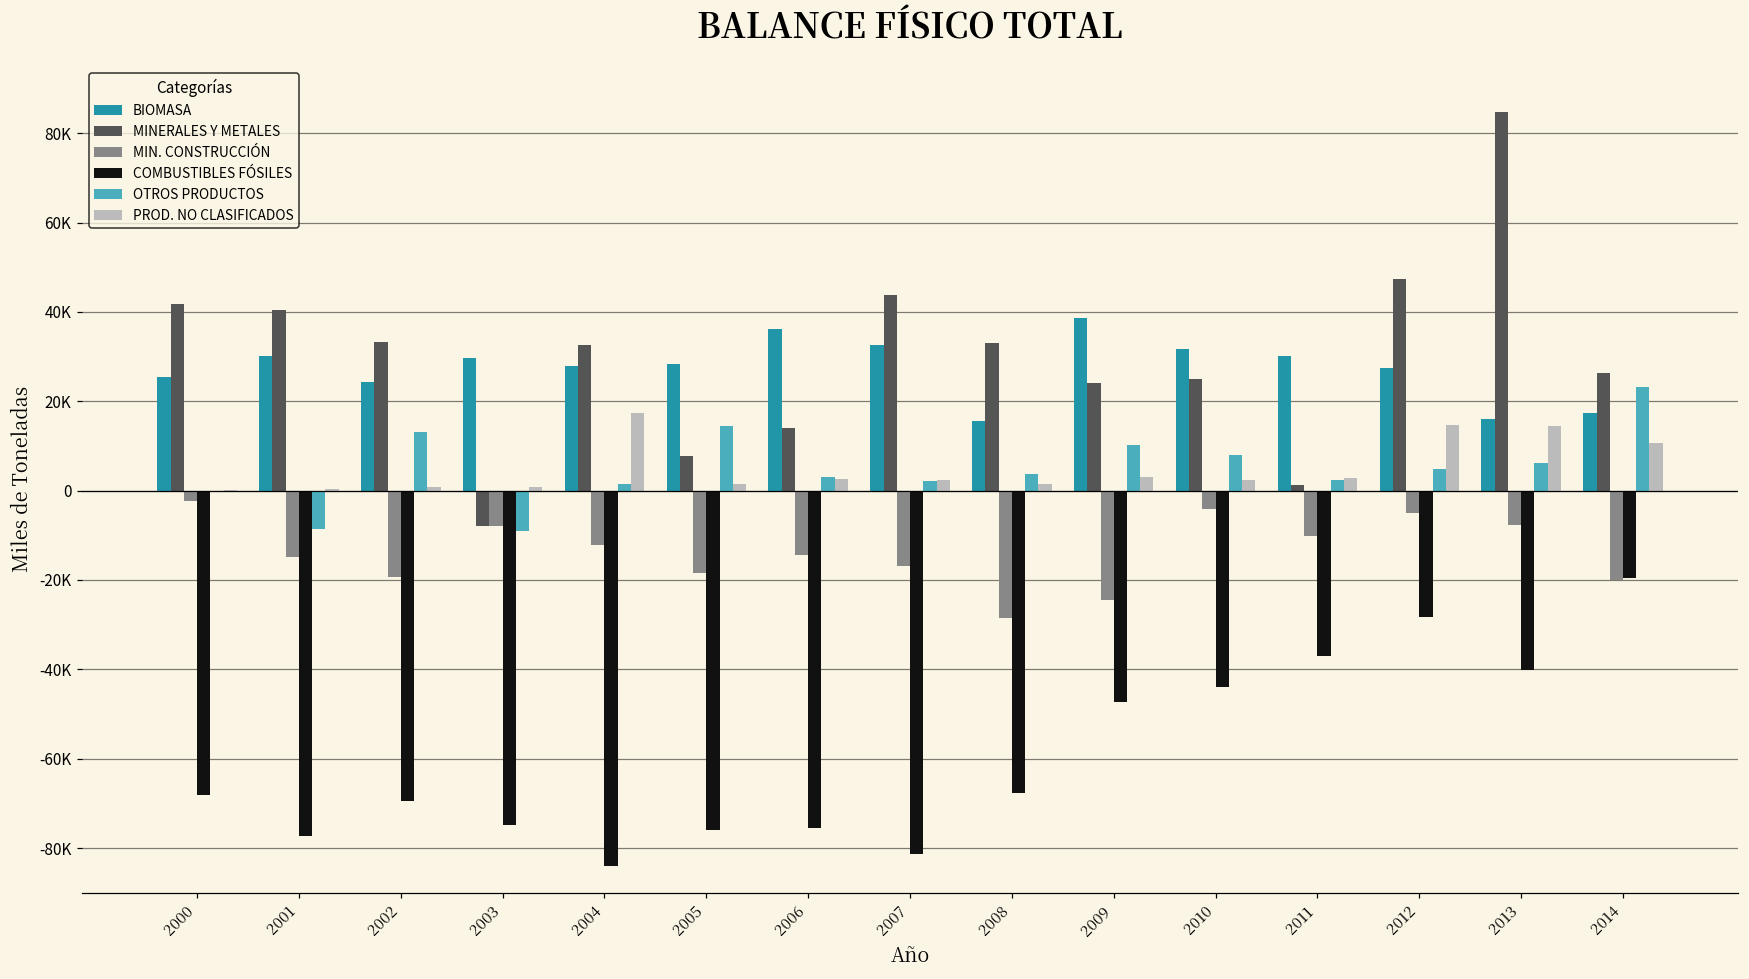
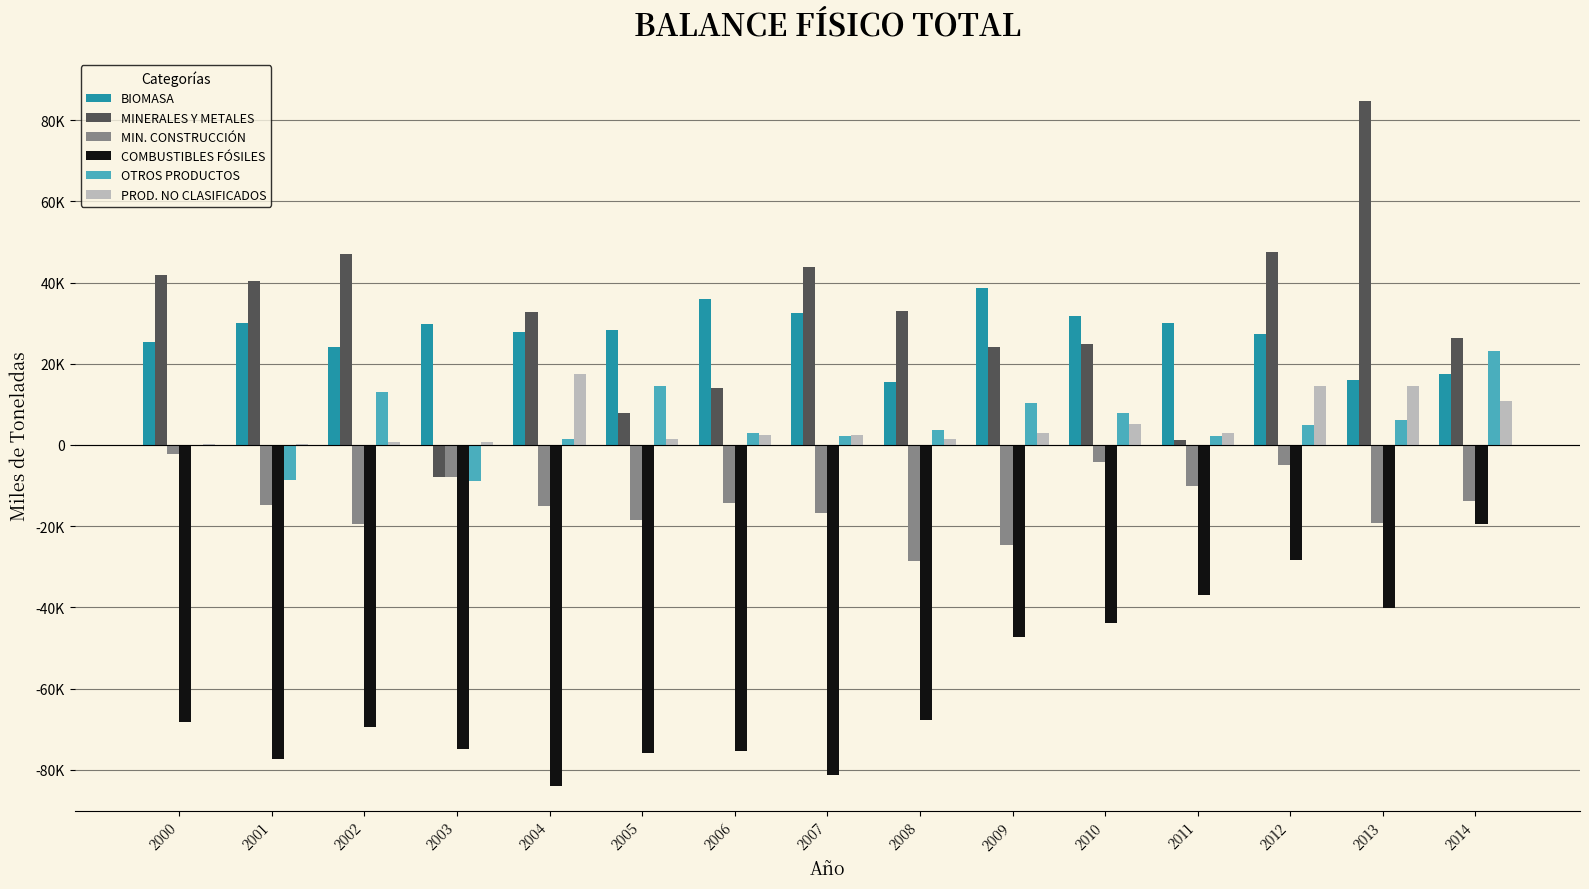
  {
    "MINERALES Y METALES": {
      "2000": 42000,
      "2001": 40000,
-     "2002": 33000,
+     "2002": 47000,
      "2003": -8000,
      "2004": 33000,
      "2005": 8000,
      "2006": 14000,
      "2007": 44000,
      "2008": 33000,
      "2009": 24000,
      "2010": 25000,
      "2011": 1000,
      "2012": 47000,
      "2013": 85000,
      "2014": 26000
    },
    "MIN. CONSTRUCCIÓN": {
      "2000": -2000,
      "2001": -15000,
      "2002": -19000,
      "2003": -8000,
-     "2004": -12000,
+     "2004": -15000,
      "2005": -18000,
      "2006": -14000,
      "2007": -17000,
      "2008": -28000,
      "2009": -25000,
      "2010": -4000,
      "2011": -10000,
      "2012": -5000,
-     "2013": -8000,
-     "2014": -20000
+     "2013": -19000,
+     "2014": -14000
    },
    "COMBUSTIBLES FÓSILES": {
      "2000": -68000,
      "2001": -77000,
      "2002": -69000,
      "2003": -75000,
      "2004": -84000,
      "2005": -76000,
      "2006": -75000,
      "2007": -81000,
      "2008": -68000,
      "2009": -47000,
      "2010": -44000,
      "2011": -37000,
      "2012": -28000,
      "2013": -40000,
      "2014": -19000
    },
    "PROD. NO CLASIFICADOS": {
      "2002": 1000,
      "2003": 1000,
      "2004": 17000,
      "2005": 1000,
      "2006": 3000,
      "2007": 2000,
      "2008": 1000,
      "2009": 3000,
-     "2010": 2000,
+     "2010": 5000,
      "2011": 3000,
      "2012": 15000,
      "2013": 14000,
      "2014": 11000
    }
  }
